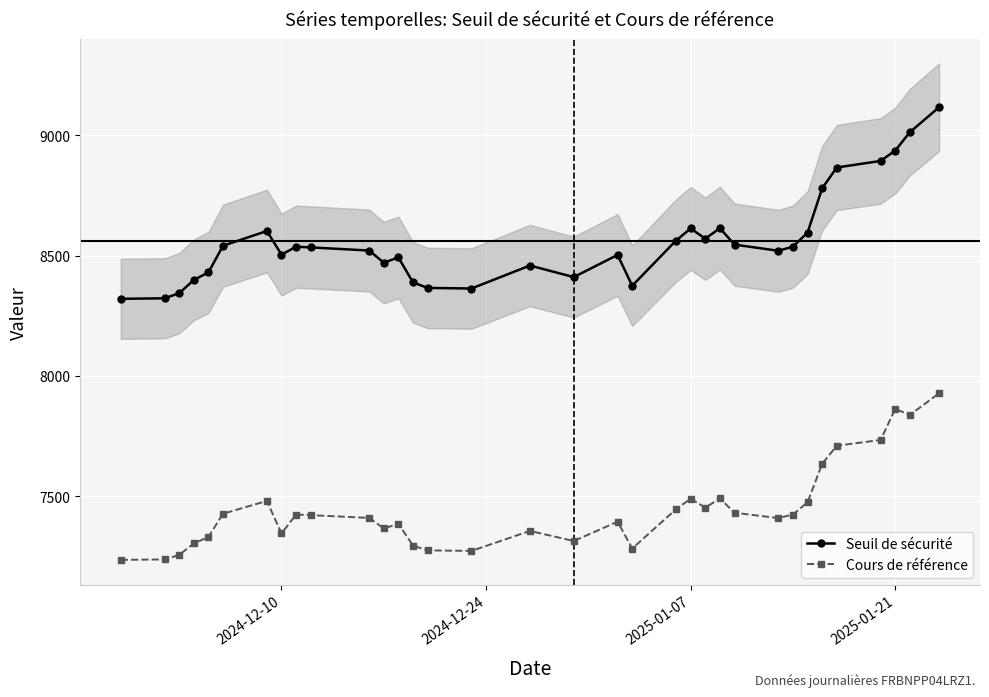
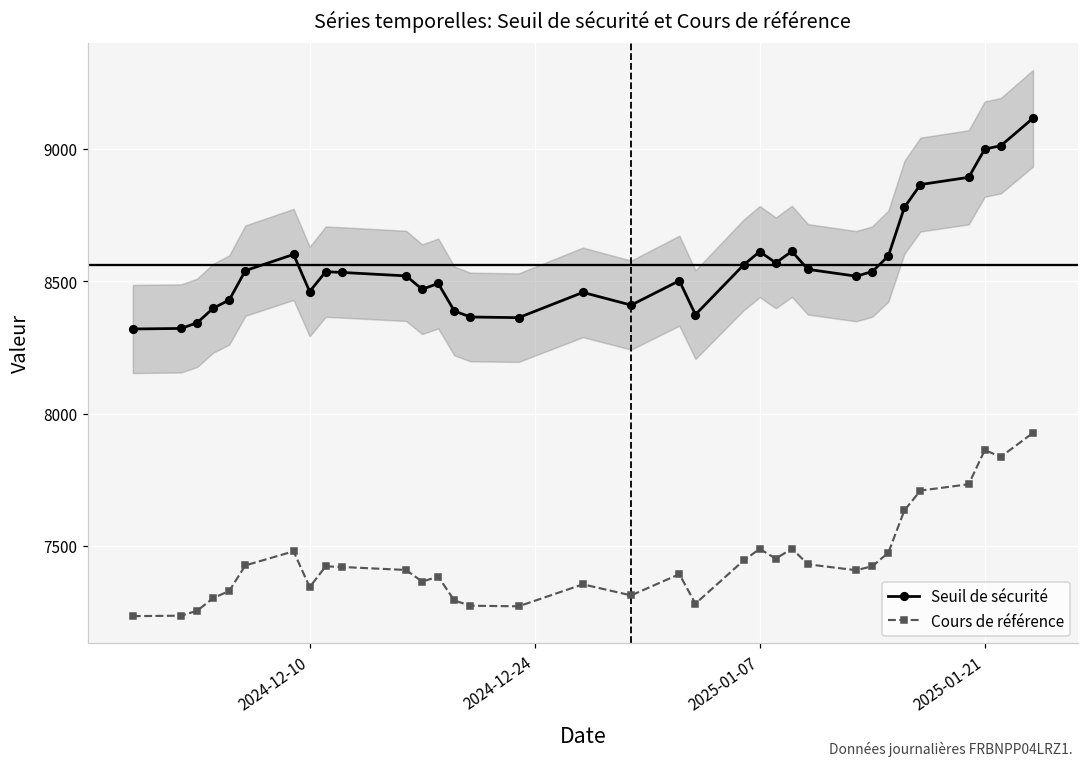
  {
    "Seuil de sécurité": {
-     "2024-12-10": 8500,
+     "2024-12-10": 8460,
      "2025-01-07": 8610,
-     "2025-01-21": 8940
+     "2025-01-21": 9000
    },
    "Cours de référence": {
      "2024-12-10": 7340,
      "2025-01-07": 7490,
      "2025-01-21": 7860
    }
  }
